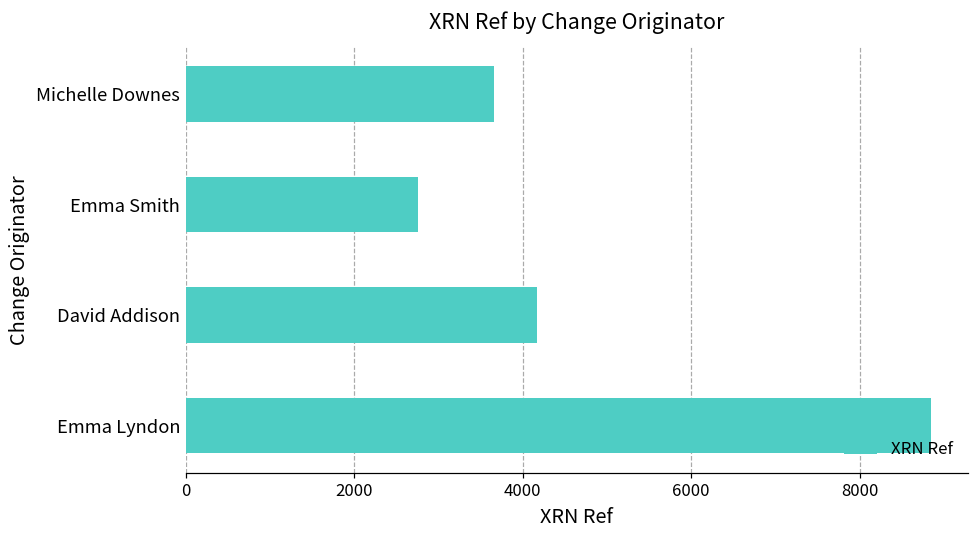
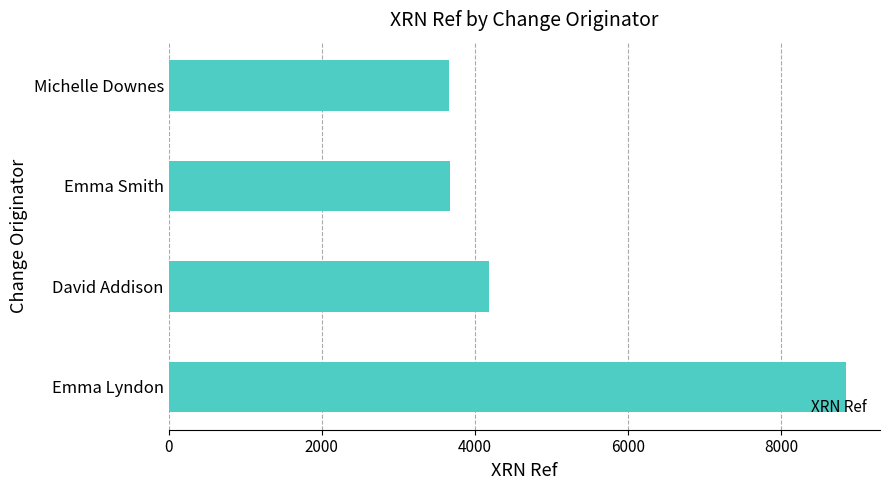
  {
    "Michelle Downes": 3700,
-   "Emma Smith": 2800,
+   "Emma Smith": 3700,
    "David Addison": 4200,
    "Emma Lyndon": 8800
  }
